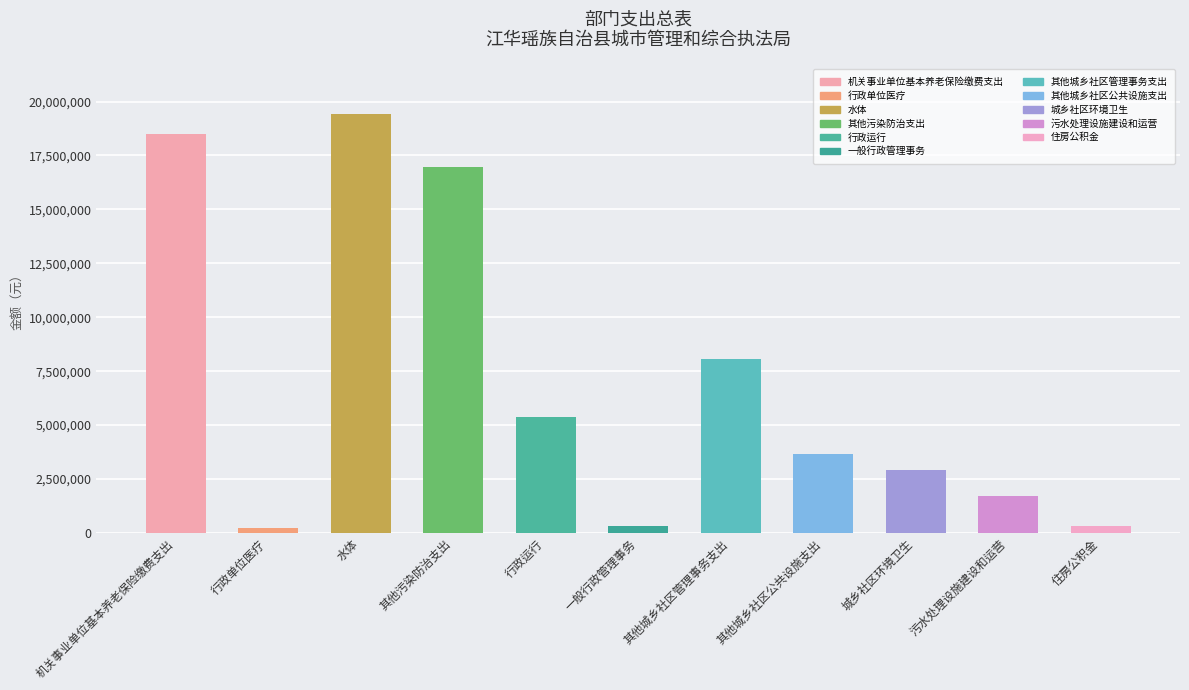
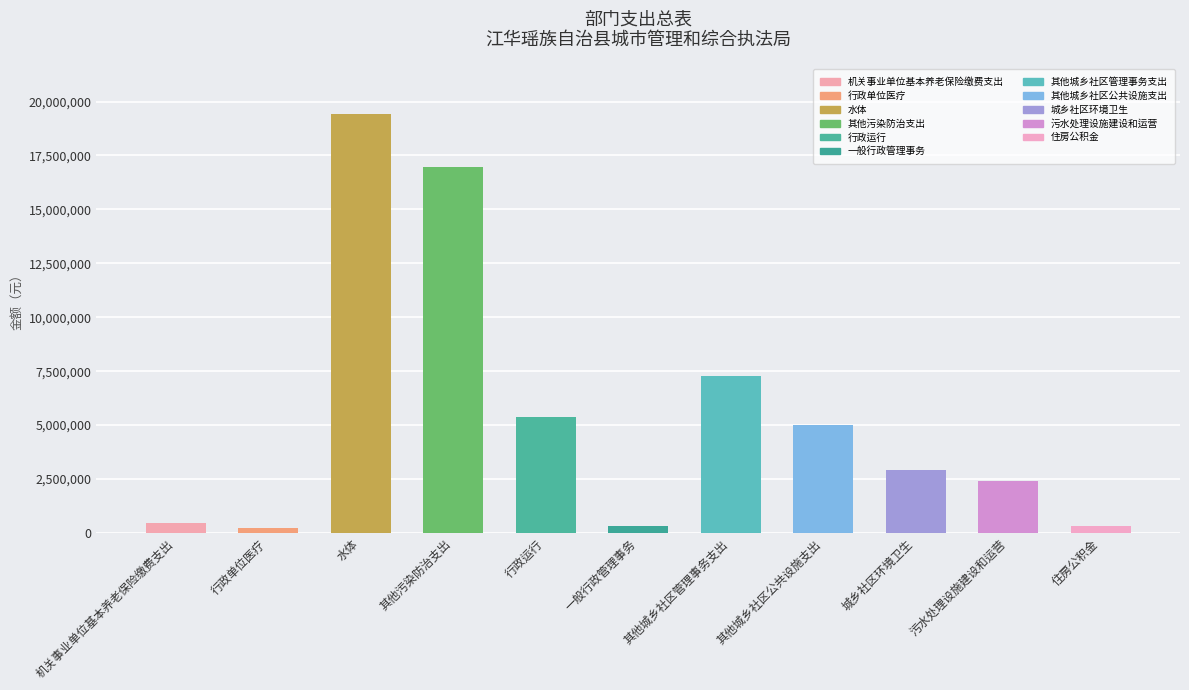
  {
-   "机关事业单位基本养老保险缴费支出": "18,500,000",
+   "机关事业单位基本养老保险缴费支出": "500,000",
    "行政单位医疗": "200,000",
    "水体": "19,400,000",
    "其他污染防治支出": "17,000,000",
    "行政运行": "5,400,000",
    "一般行政管理事务": "300,000",
-   "其他城乡社区管理事务支出": "8,100,000",
-   "其他城乡社区公共设施支出": "3,700,000",
+   "其他城乡社区管理事务支出": "7,300,000",
+   "其他城乡社区公共设施支出": "5,000,000",
    "城乡社区环境卫生": "2,900,000",
-   "污水处理设施建设和运营": "1,700,000",
+   "污水处理设施建设和运营": "2,400,000",
    "住房公积金": "300,000"
  }
